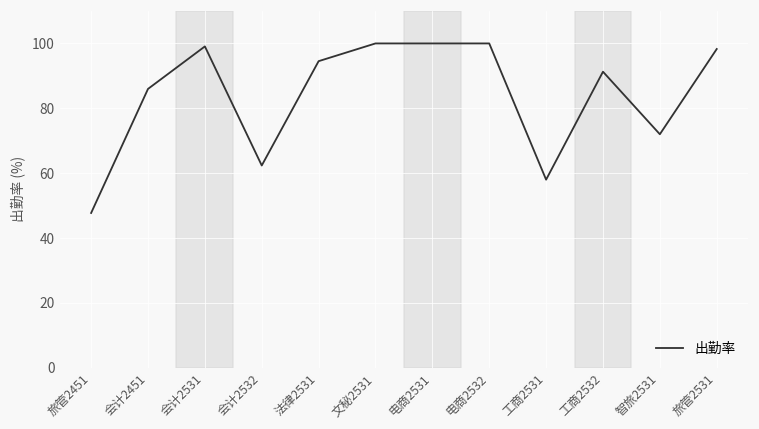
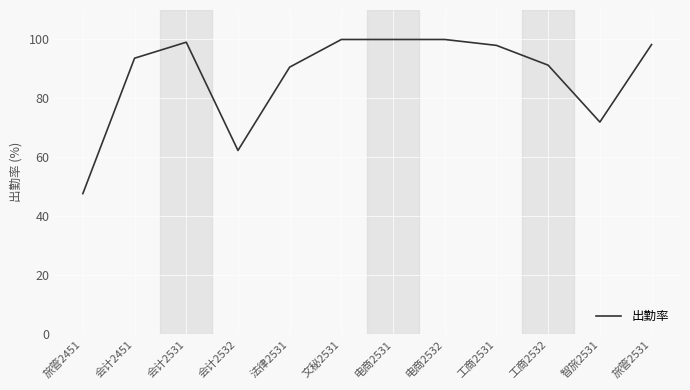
  {
    "旅管2451": 48,
-   "会计2451": 86,
+   "会计2451": 94,
    "会计2531": 99,
    "会计2532": 62,
-   "法律2531": 95,
+   "法律2531": 91,
    "文秘2531": 100,
    "电商2531": 100,
    "电商2532": 100,
-   "工商2531": 58,
+   "工商2531": 98,
    "工商2532": 91,
    "智旅2531": 72,
    "旅管2531": 98
  }
